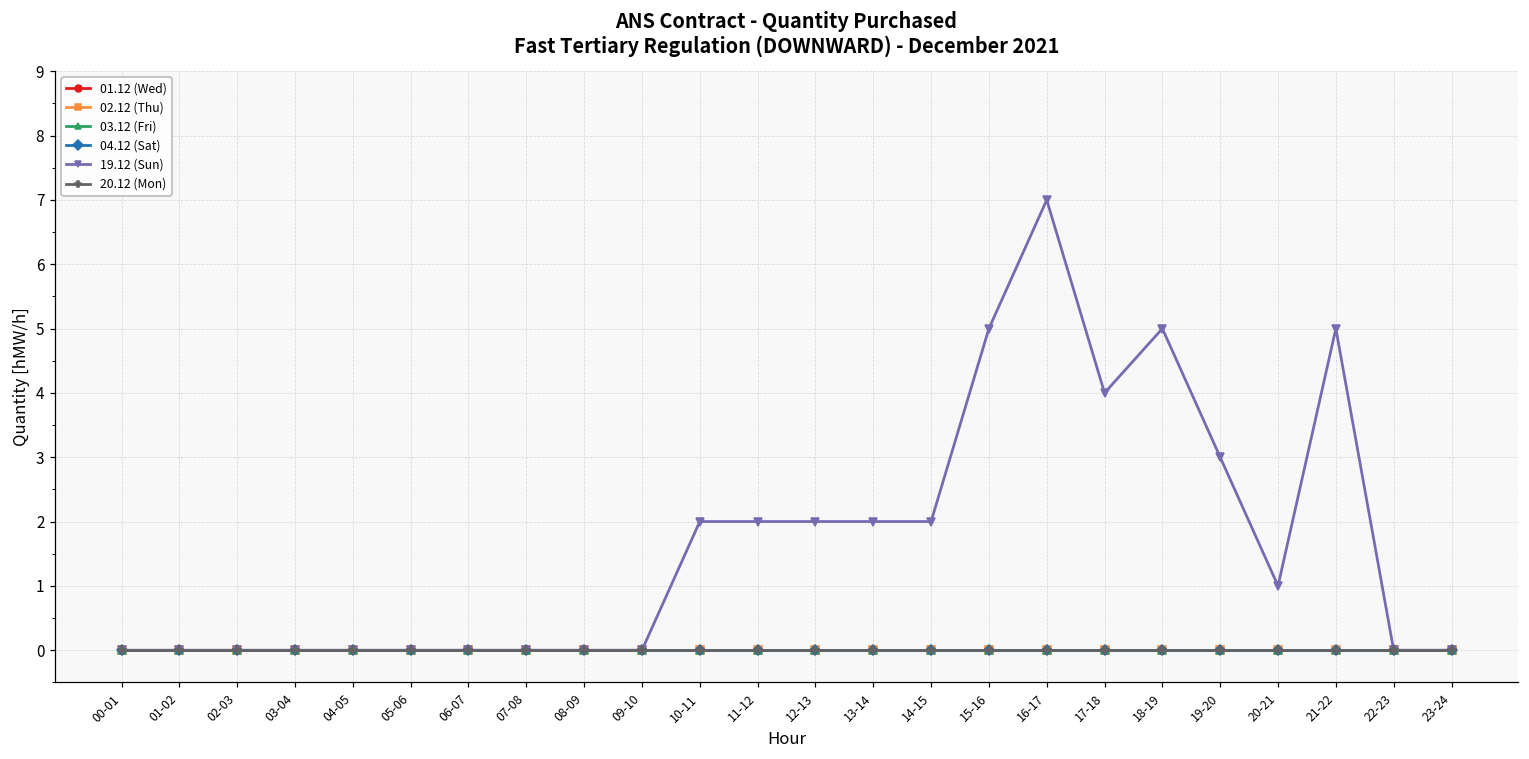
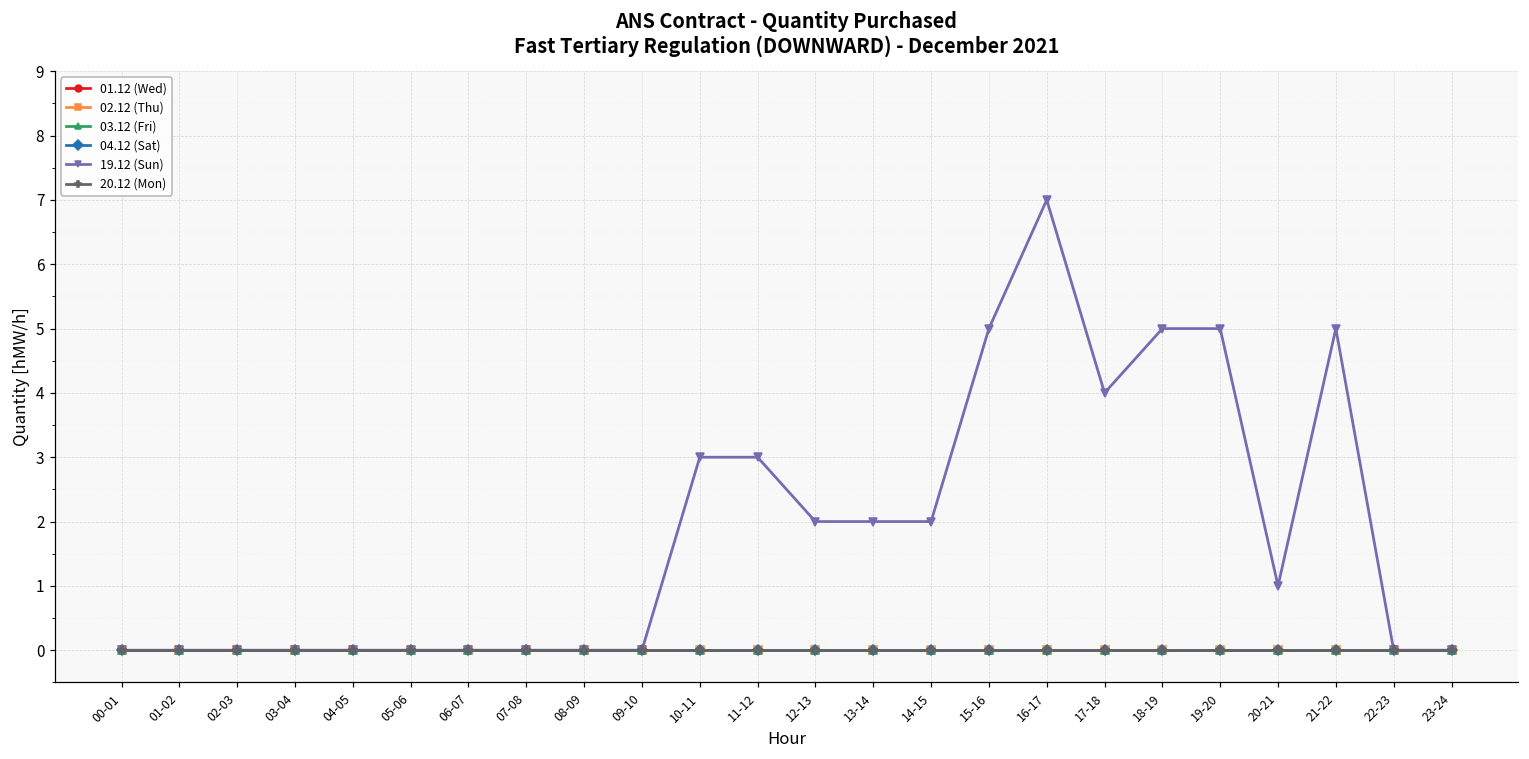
  {
    "20.12 (Mon)": {
      "10-11": 0,
      "11-12": 0,
      "12-13": 0,
      "13-14": 0,
      "14-15": 0,
      "15-16": 0,
      "16-17": 0,
      "17-18": 0,
      "18-19": 0,
      "19-20": 0,
      "20-21": 0,
      "21-22": 0
    },
    "19.12 (Sun)": {
-     "10-11": 2,
-     "11-12": 2,
+     "10-11": 3,
+     "11-12": 3,
      "12-13": 2,
      "13-14": 2,
      "14-15": 2,
      "15-16": 5,
      "16-17": 7,
      "17-18": 4,
      "18-19": 5,
-     "19-20": 3,
+     "19-20": 5,
      "20-21": 1,
      "21-22": 5
    }
  }
